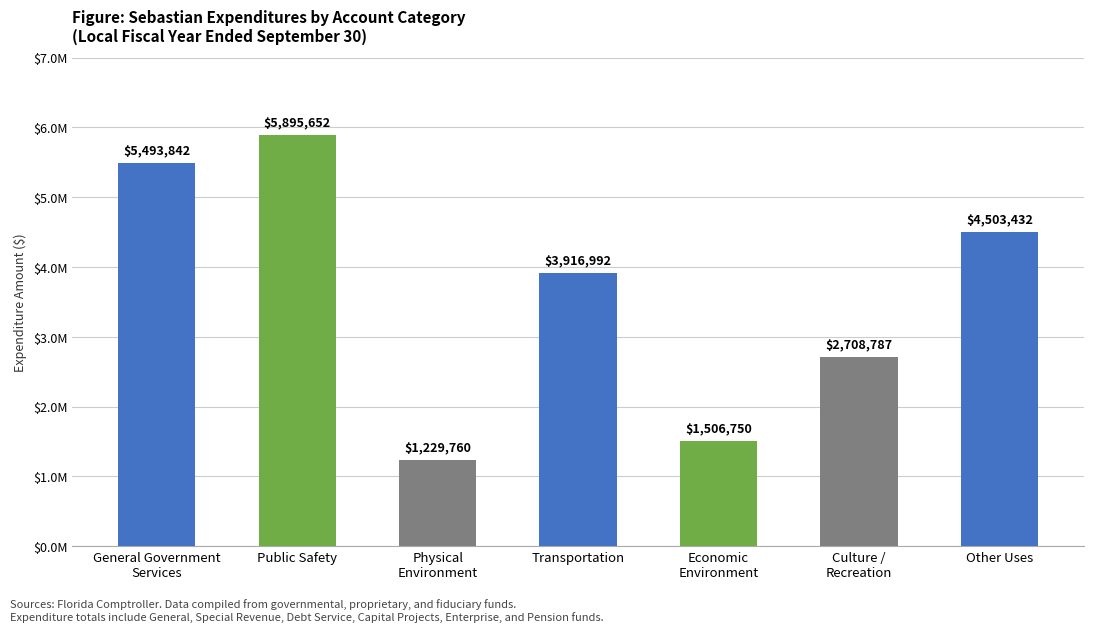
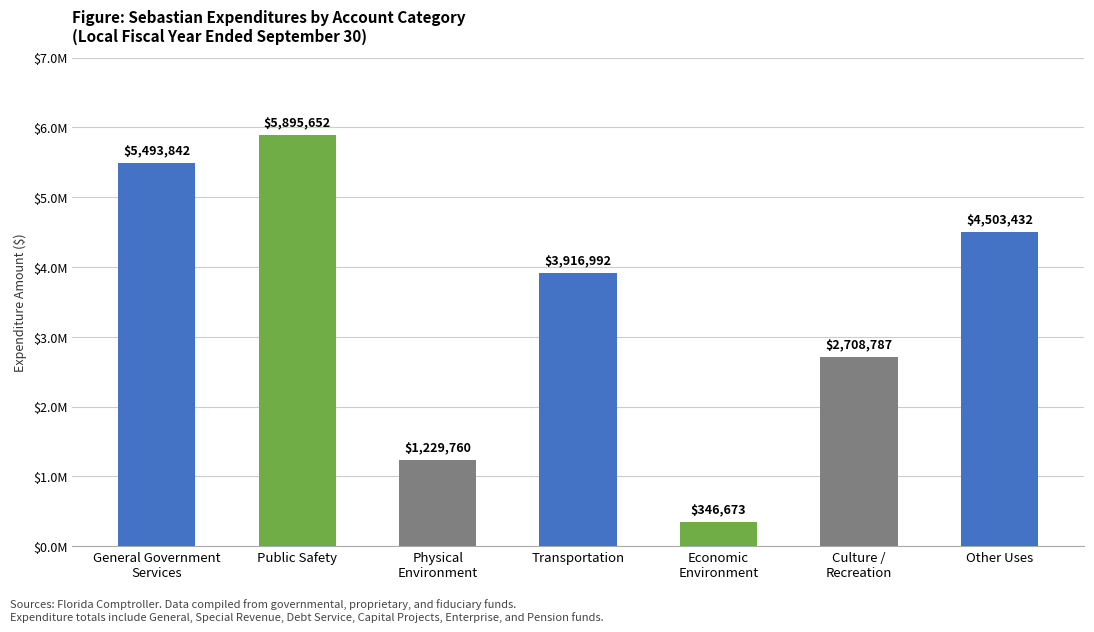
  {
    "General Government Services": "$5,493,842",
    "Public Safety": "$5,895,652",
    "Physical Environment": "$1,229,760",
    "Transportation": "$3,916,992",
-   "Economic Environment": "$1,506,750",
+   "Economic Environment": "$346,673",
    "Culture / Recreation": "$2,708,787",
    "Other Uses": "$4,503,432"
  }
